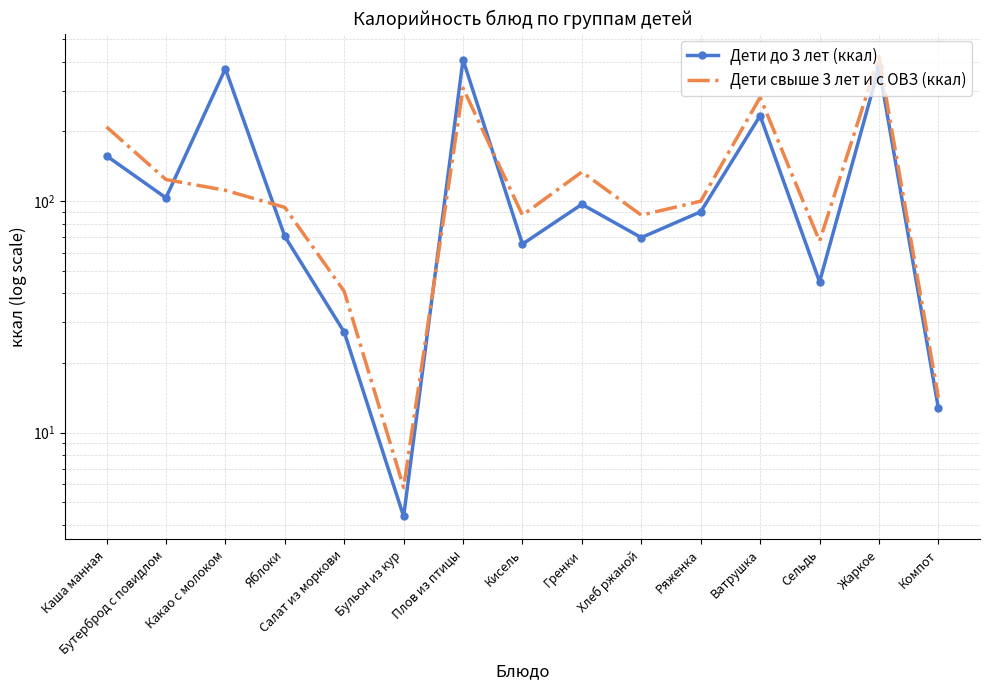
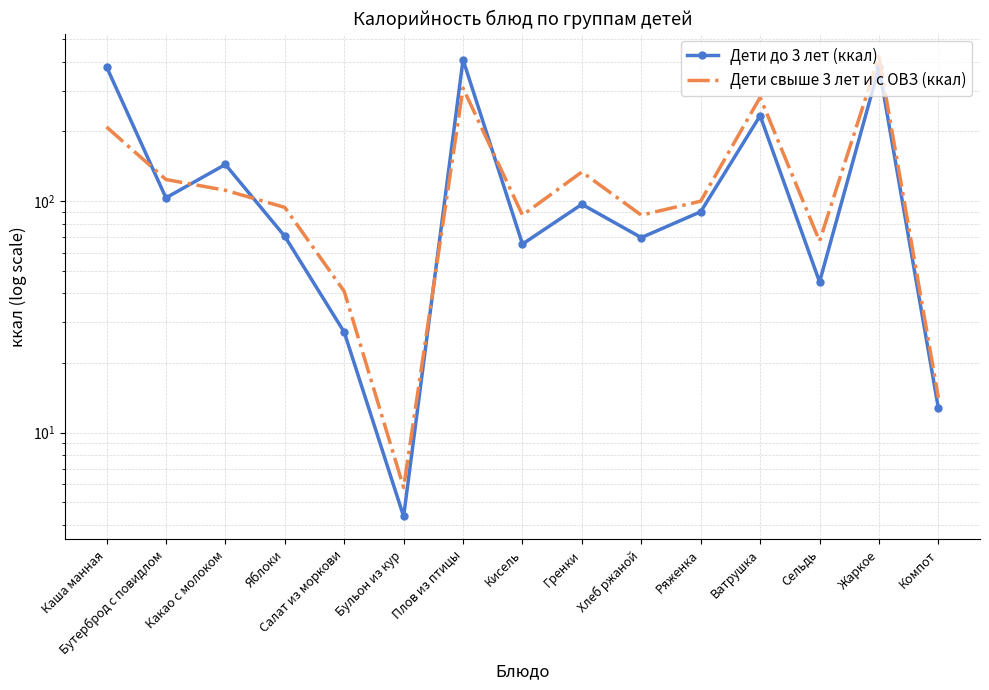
  {
    "Дети до 3 лет (ккал)": {
-     "Каша манная": 160,
+     "Каша манная": 380,
      "Бутерброд с повидлом": 100,
-     "Какао с молоком": 370,
+     "Какао с молоком": 140,
      "Яблоки": 71,
      "Салат из моркови": 27,
      "Бульон из кур": 4.4,
      "Плов из птицы": 410,
      "Кисель": 65,
      "Гренки": 97,
      "Хлеб ржаной": 70,
      "Ряженка": 90,
      "Ватрушка": 230,
      "Сельдь": 45,
      "Компот": 13
    },
    "Дети свыше 3 лет и с ОВЗ (ккал)": {
      "Каша манная": 210,
      "Бутерброд с повидлом": 120,
      "Какао с молоком": 110,
      "Яблоки": 94,
      "Салат из моркови": 41,
      "Бульон из кур": 5.8,
      "Плов из птицы": 310,
      "Кисель": 87,
      "Гренки": 130,
      "Хлеб ржаной": 87,
      "Ряженка": 100,
      "Ватрушка": 280,
      "Сельдь": 67,
      "Компот": 14
    }
  }
